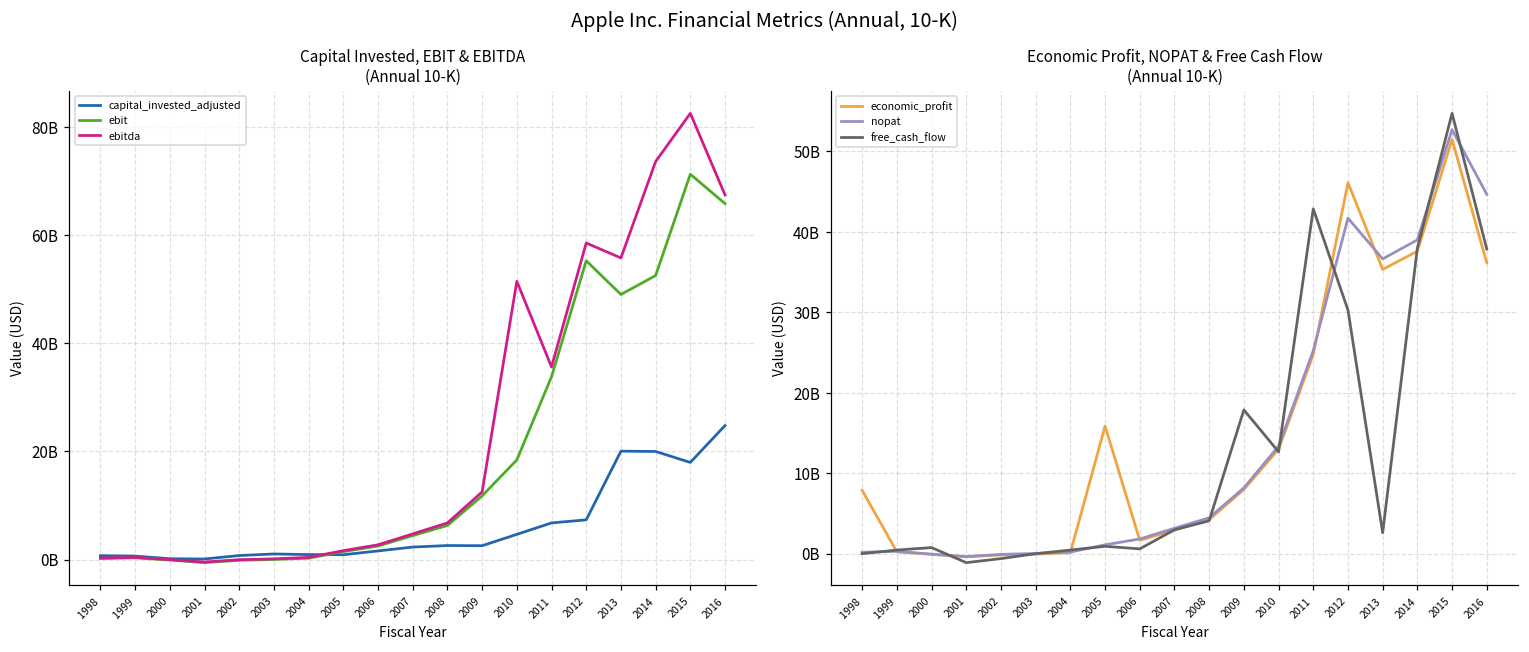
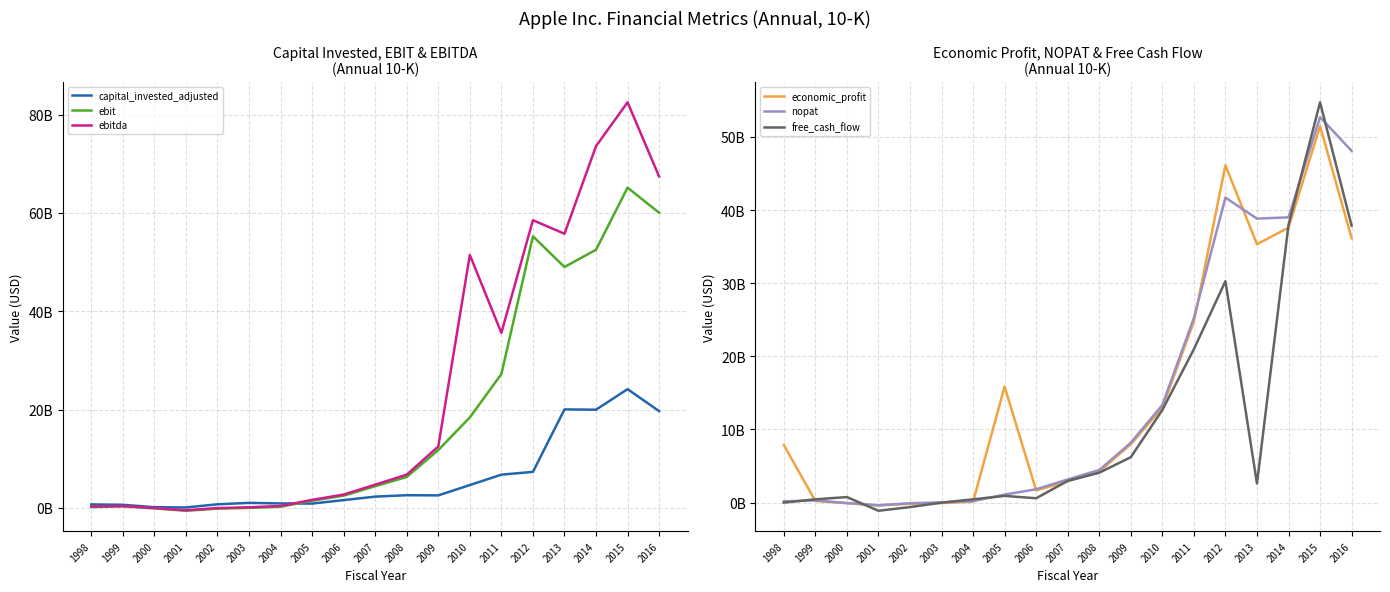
  {
    "Capital Invested, EBIT & EBITDA (Annual 10-K)": {
      "capital_invested_adjusted": {
        "2001": 0,
        "2002": 1000000000,
        "2003": 1000000000,
        "2004": 1000000000,
        "2005": 1000000000,
        "2006": 2000000000,
        "2007": 2000000000,
        "2008": 3000000000,
        "2009": 3000000000,
        "2010": 5000000000,
        "2011": 7000000000,
        "2012": 7000000000,
        "2013": 20000000000,
        "2014": 20000000000,
-       "2015": 18000000000,
-       "2016": 25000000000
+       "2015": 24000000000,
+       "2016": 20000000000
      },
      "ebit": {
        "2009": 12000000000,
        "2010": 18000000000,
-       "2011": 34000000000,
+       "2011": 27000000000,
        "2012": 55000000000,
        "2013": 49000000000,
        "2014": 53000000000,
-       "2015": 71000000000,
-       "2016": 66000000000
+       "2015": 65000000000,
+       "2016": 60000000000
      },
      "ebitda": {
        "2009": 13000000000,
        "2010": 51000000000,
        "2011": 36000000000,
        "2012": 59000000000,
        "2013": 56000000000,
        "2014": 74000000000,
        "2015": 82000000000,
        "2016": 67000000000
      }
    },
    "Economic Profit, NOPAT & Free Cash Flow (Annual 10-K)": {
      "economic_profit": {
        "1998": 8000000000,
        "2005": 16000000000,
        "2011": 25000000000,
        "2012": 46000000000,
        "2013": 35000000000,
        "2014": 38000000000,
        "2015": 51000000000,
        "2016": 36000000000
      },
      "nopat": {
        "2010": 13000000000,
        "2011": 25000000000,
        "2012": 42000000000,
-       "2013": 37000000000,
+       "2013": 39000000000,
        "2014": 39000000000,
        "2015": 53000000000,
-       "2016": 45000000000
+       "2016": 48000000000
      },
      "free_cash_flow": {
        "2000": 1000000000,
        "2001": -1000000000,
        "2002": -1000000000,
        "2006": 1000000000,
-       "2009": 18000000000,
-       "2011": 43000000000,
+       "2009": 6000000000,
+       "2011": 21000000000,
        "2012": 30000000000,
        "2013": 3000000000,
        "2014": 38000000000,
        "2015": 55000000000,
        "2016": 38000000000
      }
    }
  }
